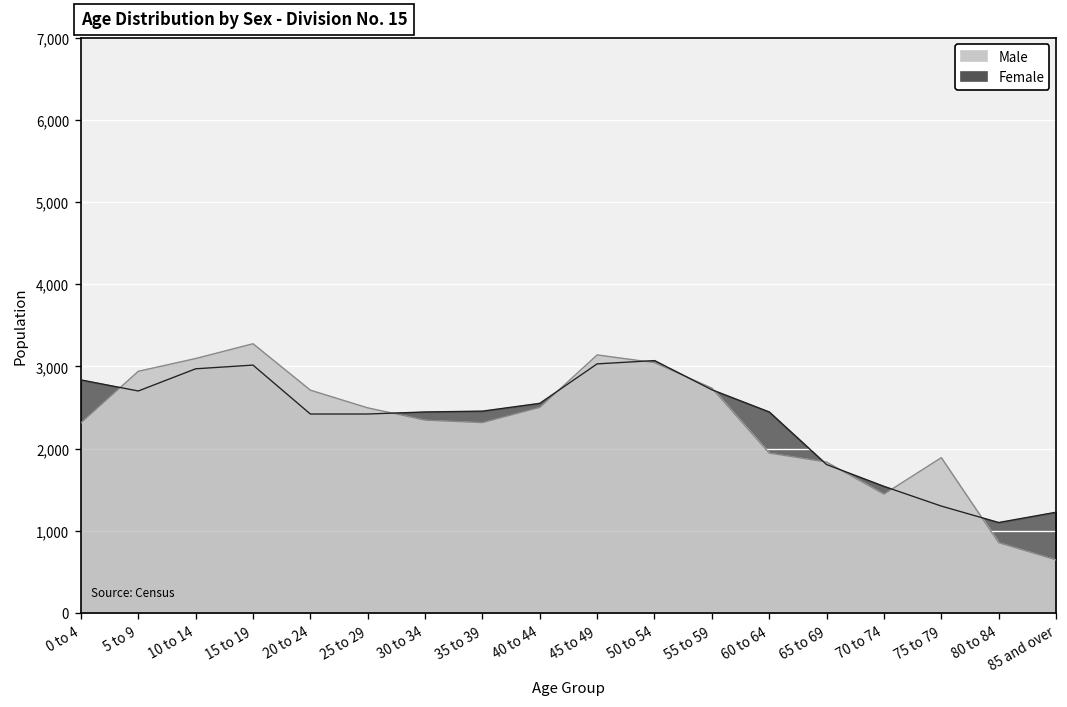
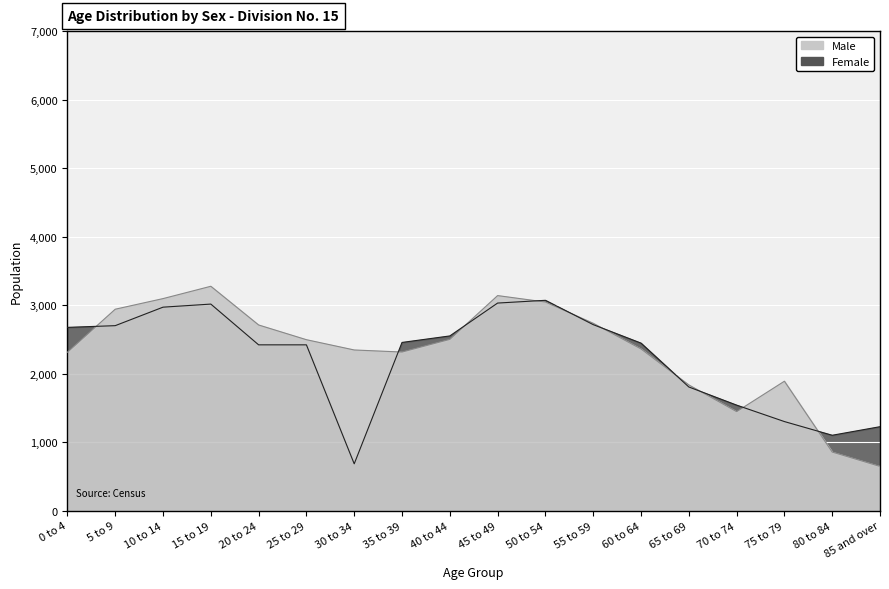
  {
    "Male": {
      "0 to 4": "2,300",
      "5 to 9": "2,900",
      "10 to 14": "3,100",
      "15 to 19": "3,300",
      "20 to 24": "2,700",
      "25 to 29": "2,500",
      "30 to 34": "2,300",
      "35 to 39": "2,300",
      "40 to 44": "2,500",
      "45 to 49": "3,100",
-     "60 to 64": "1,900",
+     "60 to 64": "2,400",
      "70 to 74": "1,400",
      "75 to 79": "1,900",
      "80 to 84": "900",
      "85 and over": "600"
    },
    "Female": {
-     "0 to 4": "2,800",
+     "0 to 4": "2,700",
      "5 to 9": "2,700",
      "10 to 14": "3,000",
      "15 to 19": "3,000",
      "20 to 24": "2,400",
      "25 to 29": "2,400",
-     "30 to 34": "2,400",
+     "30 to 34": "700",
      "35 to 39": "2,500",
      "40 to 44": "2,600",
      "45 to 49": "3,000",
      "60 to 64": "2,400",
      "70 to 74": "1,500",
      "75 to 79": "1,300",
      "80 to 84": "1,100",
      "85 and over": "1,200"
    }
  }
